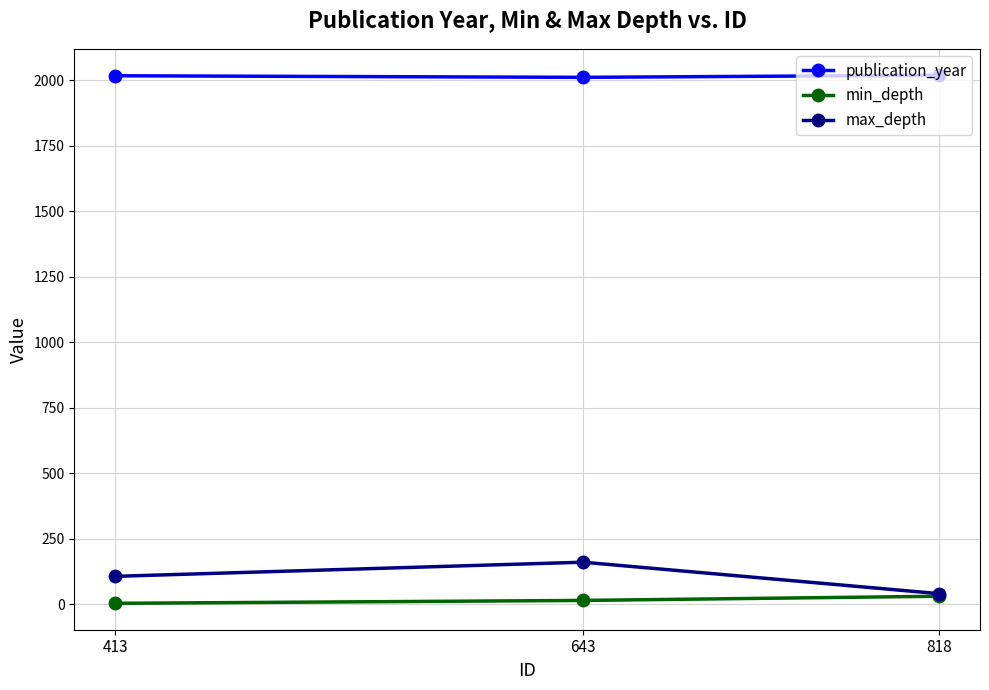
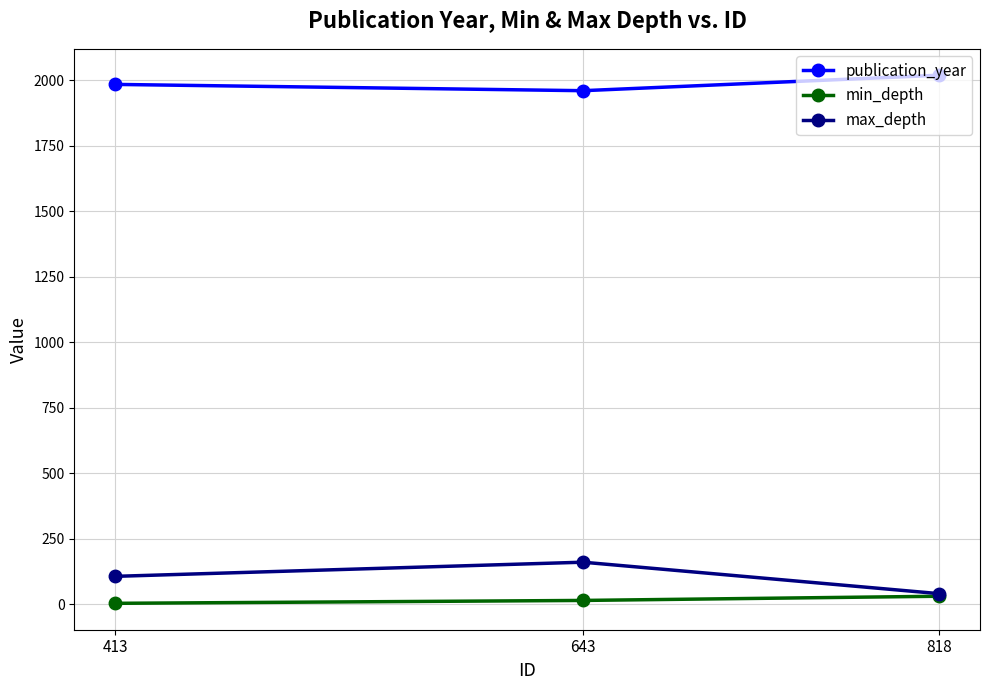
  {
    "publication_year": {
-     "413": 2020,
-     "643": 2010
+     "413": 1980,
+     "643": 1960
    },
    "min_depth": {
      "413": 0,
      "643": 10,
      "818": 30
    },
    "max_depth": {
      "413": 110,
      "643": 160,
      "818": 40
    }
  }
